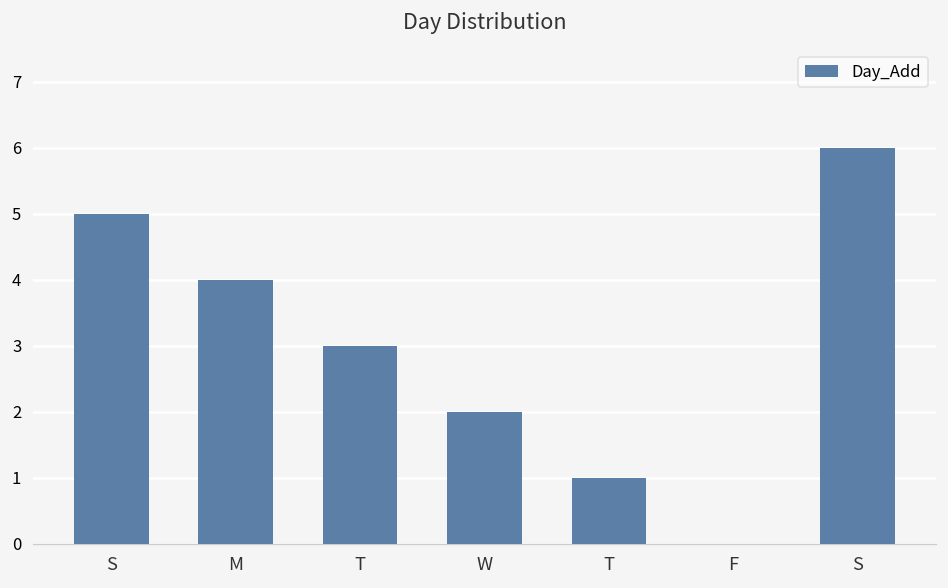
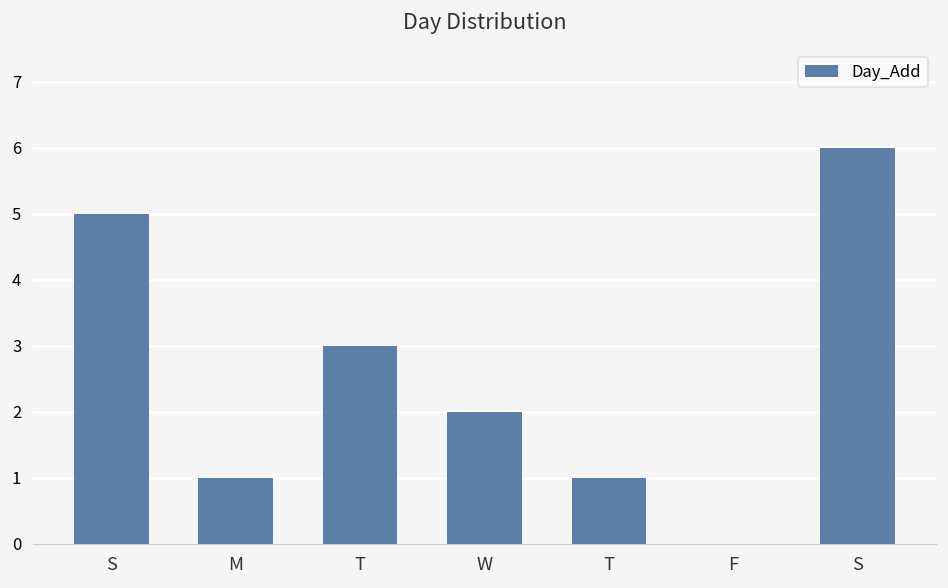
  {
-   "M": 4,
+   "M": 1,
    "W": 2,
    "F": 0
  }
